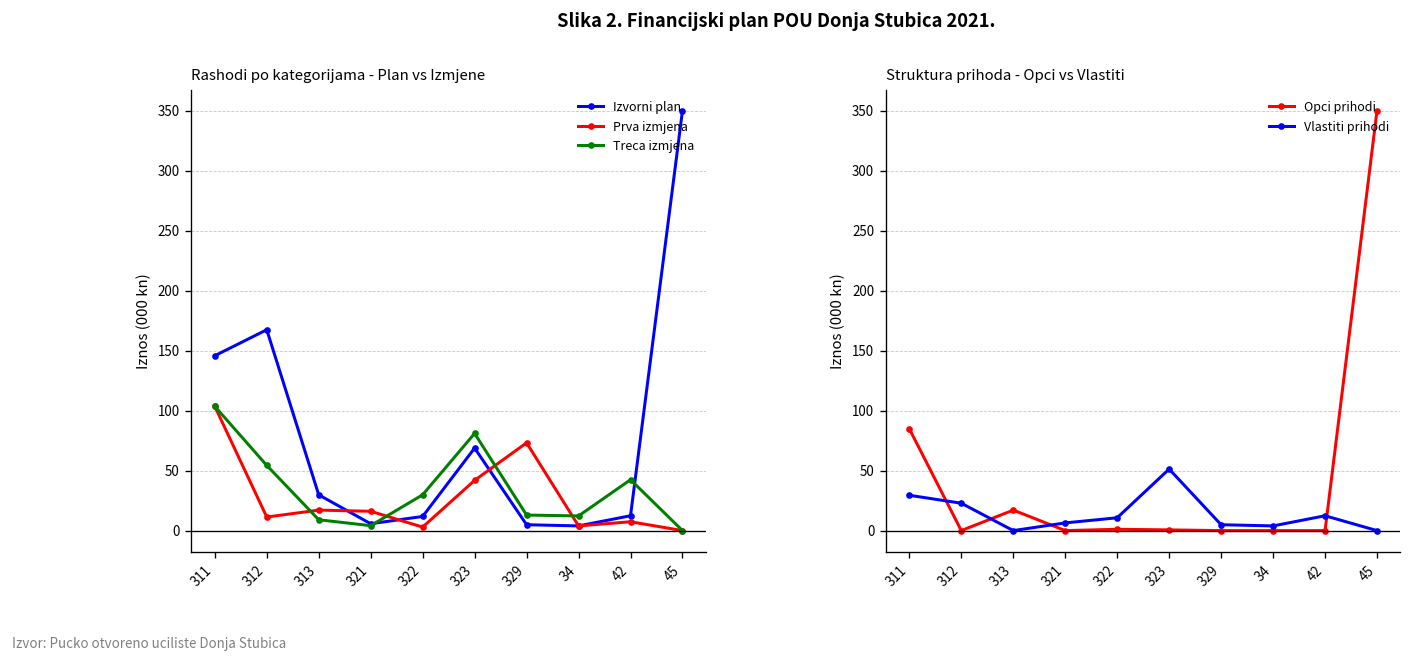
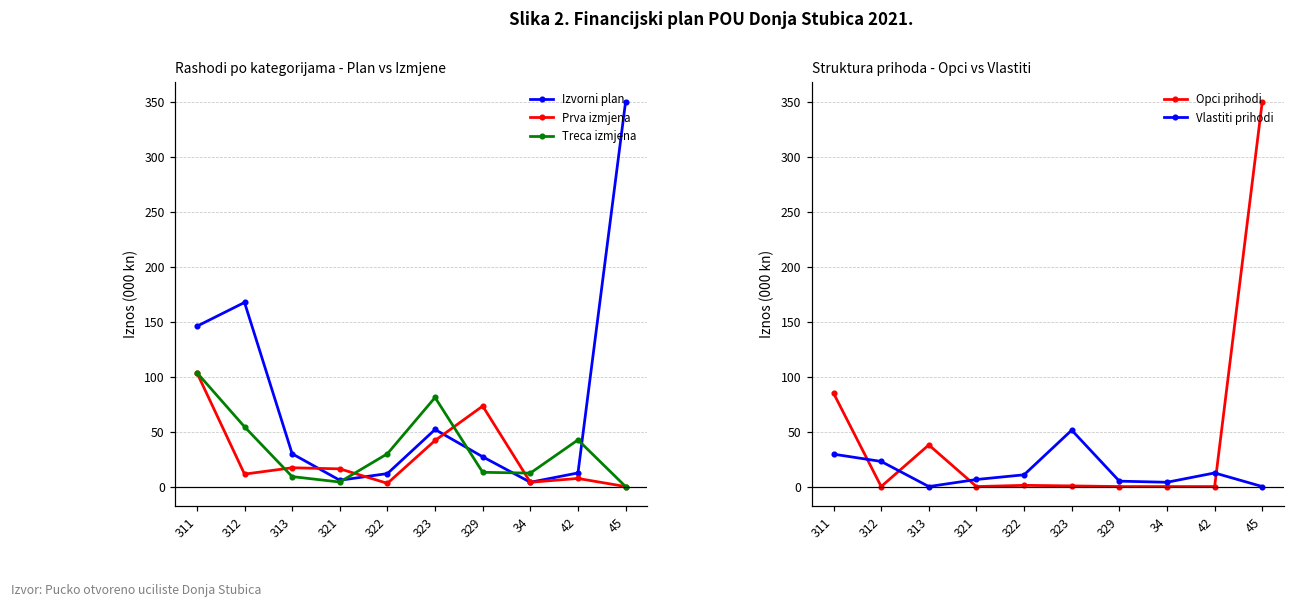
  {
    "Rashodi po kategorijama - Plan vs Izmjene": {
      "Izvorni plan": {
        "311": 150,
        "312": 170,
        "313": 30,
        "322": 10,
-       "323": 70,
-       "329": 0,
+       "323": 50,
+       "329": 30,
        "42": 10,
        "45": 350
      },
      "Prva izmjena": {
        "312": 10,
        "313": 20,
        "321": 20,
        "322": 0,
        "323": 40,
        "329": 70,
        "42": 10
      },
      "Treca izmjena": {
        "312": 50,
        "313": 10,
        "322": 30,
        "323": 80,
        "329": 10,
        "34": 10,
        "42": 40
      }
    },
    "Struktura prihoda - Opci vs Vlastiti": {
      "Opci prihodi": {
        "311": 80,
        "312": 0,
-       "313": 20,
+       "313": 40,
        "321": 0,
        "322": 0,
        "323": 0,
        "329": 0,
        "34": 0,
        "42": 0,
        "45": 350
      },
      "Vlastiti prihodi": {
        "311": 30,
        "312": 20,
        "313": 0,
        "321": 10,
        "322": 10,
        "323": 50,
        "329": 0,
        "34": 0,
        "42": 10,
        "45": 0
      }
    }
  }
